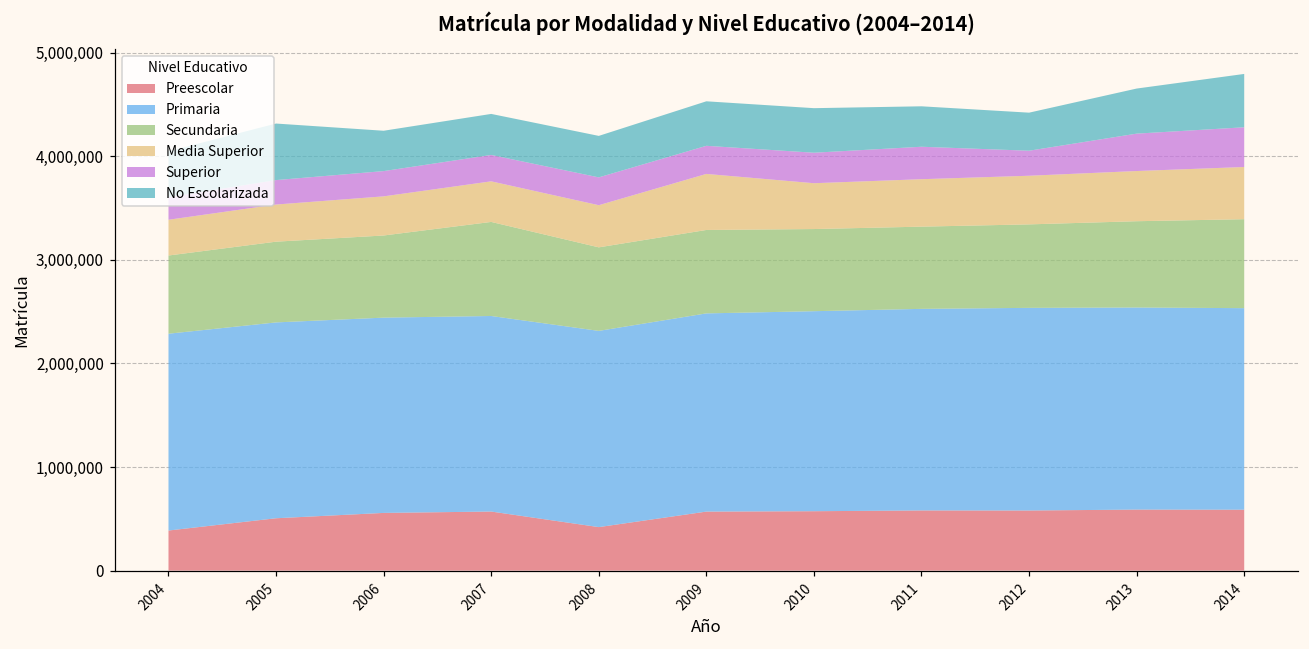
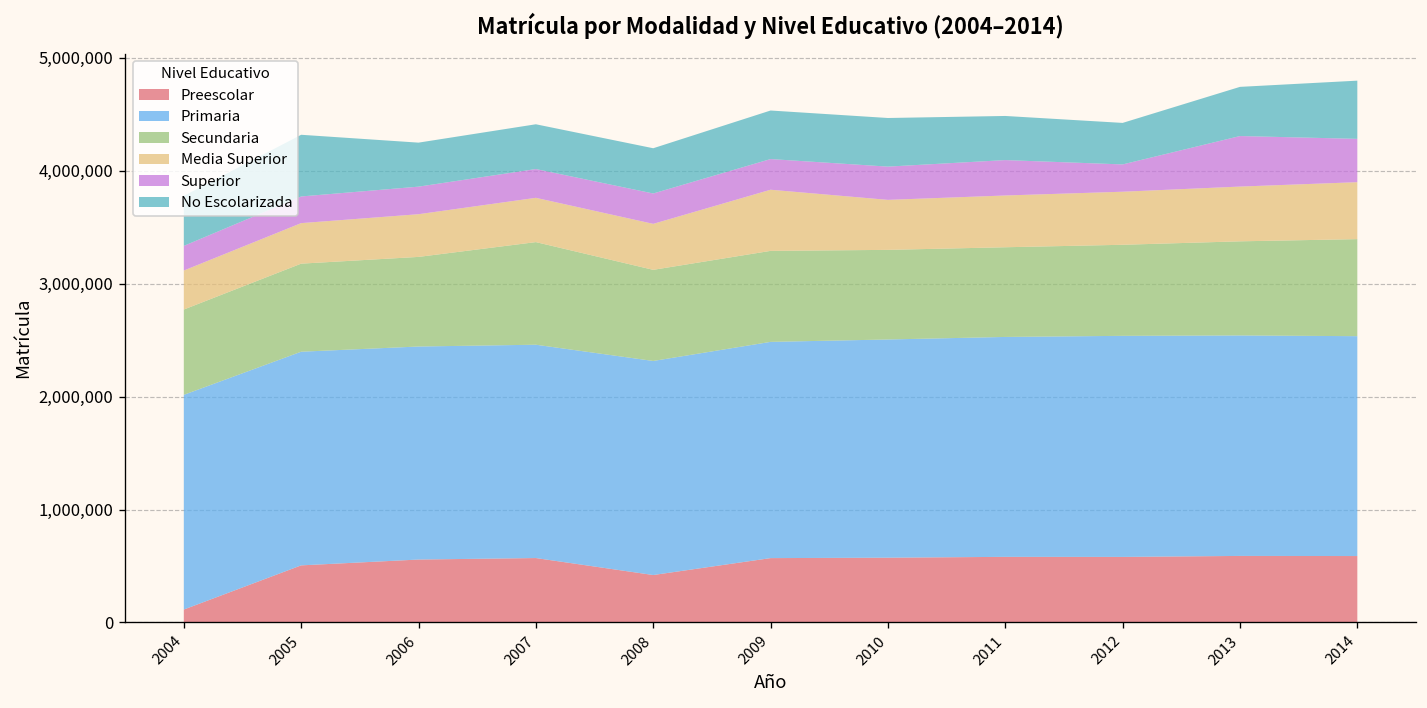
  {
    "Preescolar": {
-     "2004": "400,000",
+     "2004": "100,000",
      "2005": "500,000",
      "2006": "600,000",
      "2007": "600,000",
      "2008": "400,000",
      "2009": "600,000",
      "2010": "600,000",
      "2011": "600,000",
      "2012": "600,000",
      "2013": "600,000",
      "2014": "600,000"
    },
    "Secundaria": {
      "2004": "800,000",
      "2005": "800,000",
      "2006": "800,000",
      "2007": "900,000",
      "2008": "800,000",
      "2009": "800,000",
      "2010": "800,000",
      "2011": "800,000",
      "2012": "800,000",
      "2013": "800,000",
      "2014": "900,000"
    },
    "Media Superior": {
      "2004": "300,000",
      "2005": "400,000",
      "2006": "400,000",
      "2007": "400,000",
      "2008": "400,000",
      "2009": "500,000",
      "2010": "400,000",
      "2011": "500,000",
      "2012": "500,000",
      "2013": "500,000",
      "2014": "500,000"
    },
    "Superior": {
      "2005": "200,000",
      "2006": "200,000",
      "2007": "300,000",
      "2008": "300,000",
      "2009": "300,000",
      "2010": "300,000",
      "2011": "300,000",
      "2012": "200,000",
-     "2013": "360,000",
+     "2013": "450,000",
      "2014": "400,000"
    }
  }
